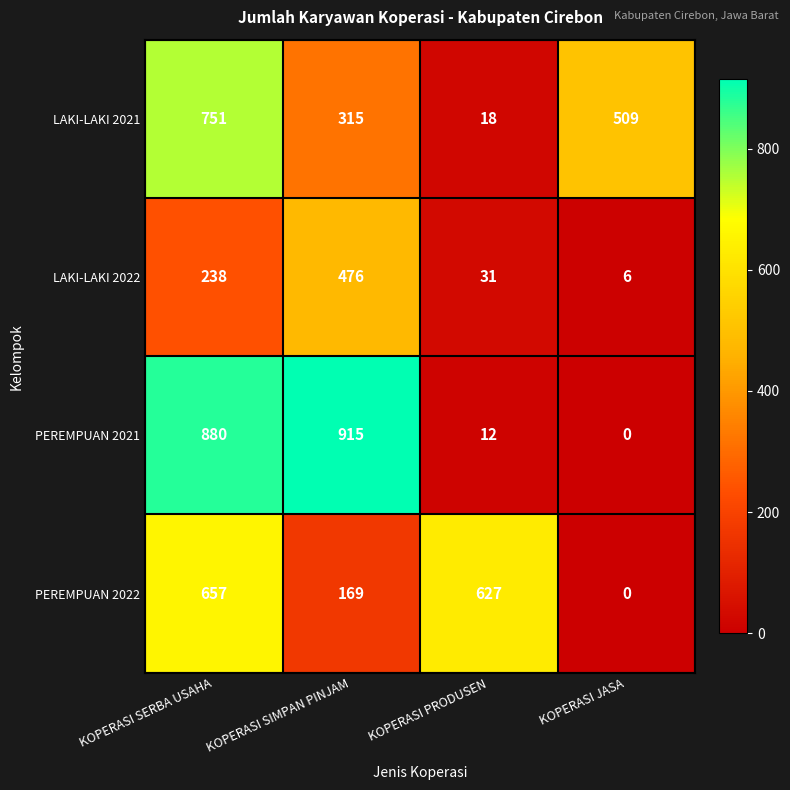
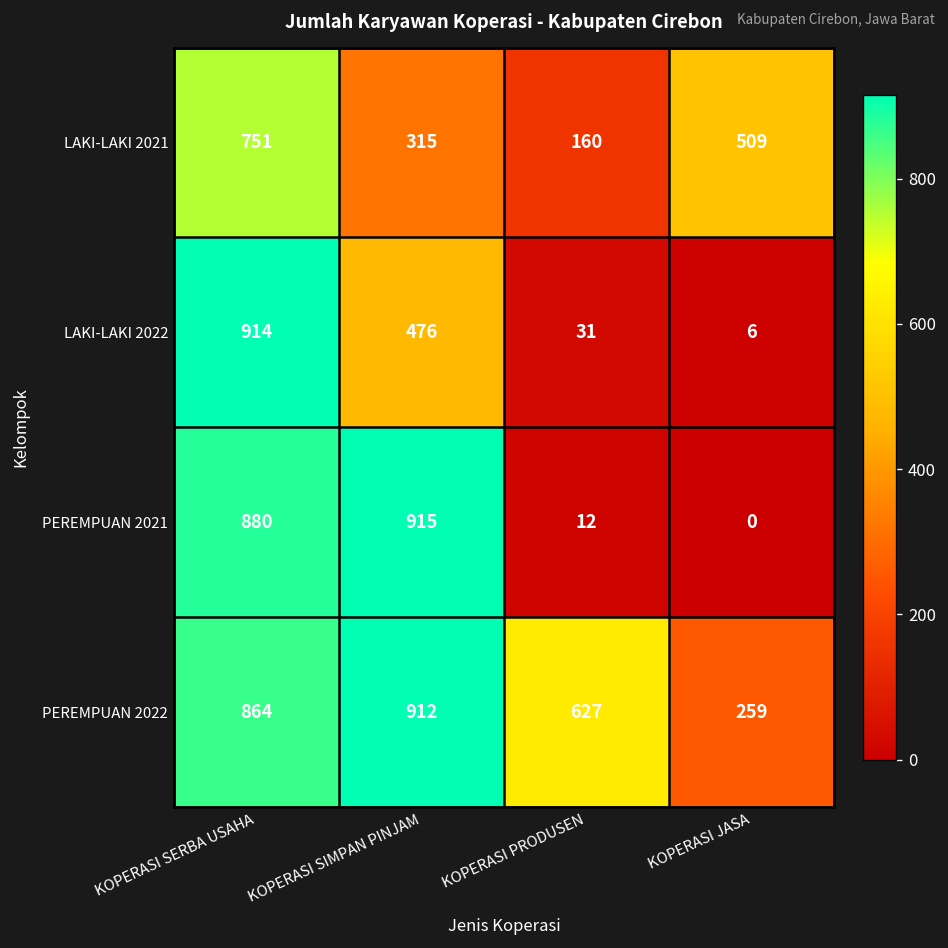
  {
    "LAKI-LAKI 2021": {
      "KOPERASI SERBA USAHA": 751,
      "KOPERASI SIMPAN PINJAM": 315,
-     "KOPERASI PRODUSEN": 18,
+     "KOPERASI PRODUSEN": 160,
      "KOPERASI JASA": 509
    },
    "LAKI-LAKI 2022": {
-     "KOPERASI SERBA USAHA": 238,
+     "KOPERASI SERBA USAHA": 914,
      "KOPERASI SIMPAN PINJAM": 476,
      "KOPERASI PRODUSEN": 31,
      "KOPERASI JASA": 6
    },
    "PEREMPUAN 2021": {
      "KOPERASI SERBA USAHA": 880,
      "KOPERASI SIMPAN PINJAM": 915,
      "KOPERASI PRODUSEN": 12,
      "KOPERASI JASA": 0
    },
    "PEREMPUAN 2022": {
-     "KOPERASI SERBA USAHA": 657,
-     "KOPERASI SIMPAN PINJAM": 169,
+     "KOPERASI SERBA USAHA": 864,
+     "KOPERASI SIMPAN PINJAM": 912,
      "KOPERASI PRODUSEN": 627,
-     "KOPERASI JASA": 0
+     "KOPERASI JASA": 259
    }
  }
